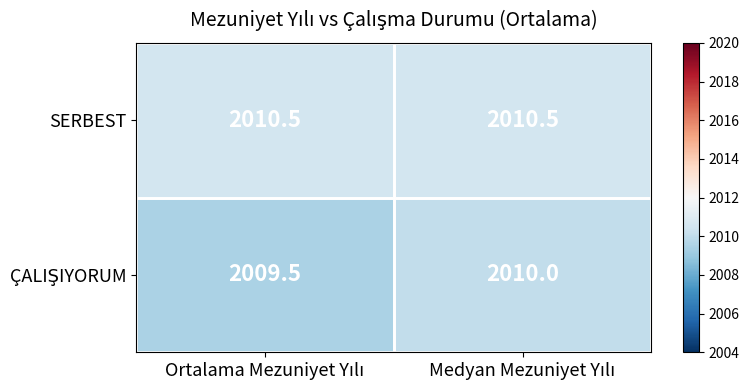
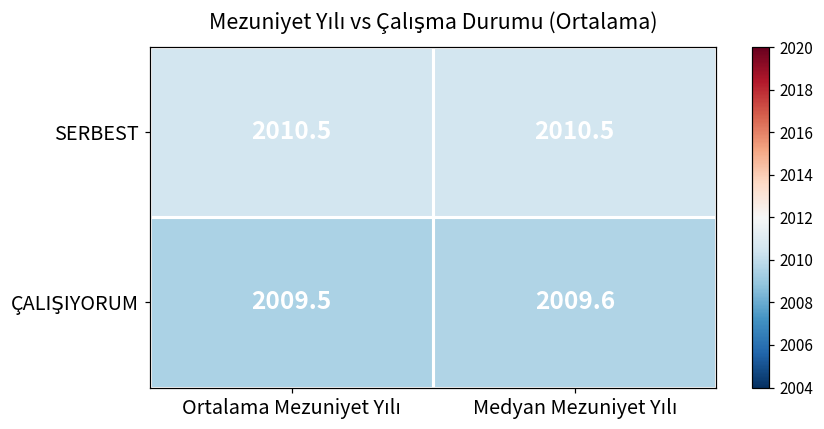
  {
    "ÇALIŞIYORUM": {
      "Ortalama Mezuniyet Yılı": 2009.5,
-     "Medyan Mezuniyet Yılı": 2010.0
+     "Medyan Mezuniyet Yılı": 2009.6
    }
  }
